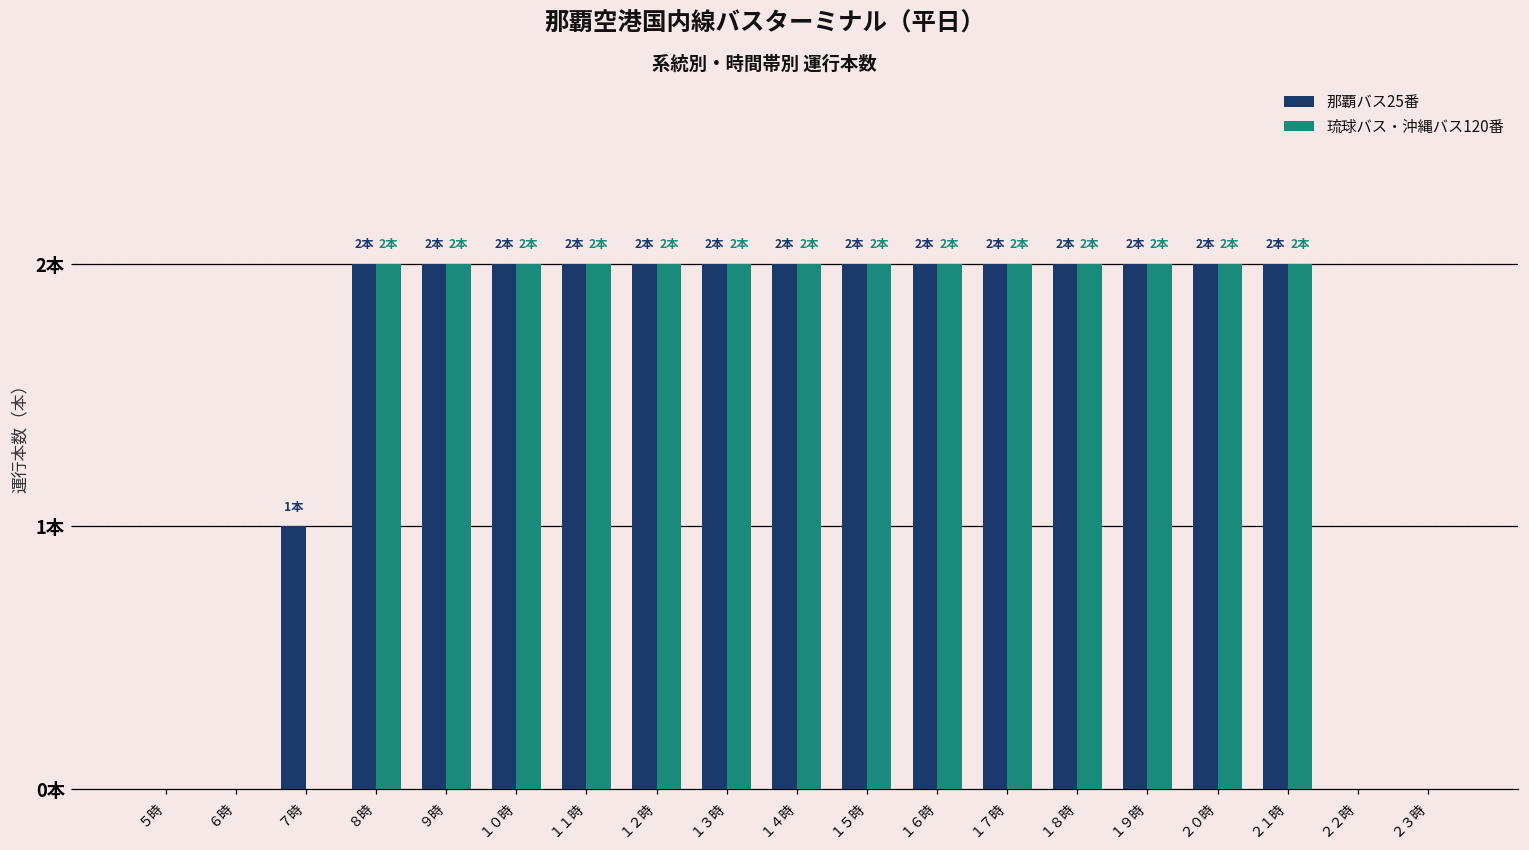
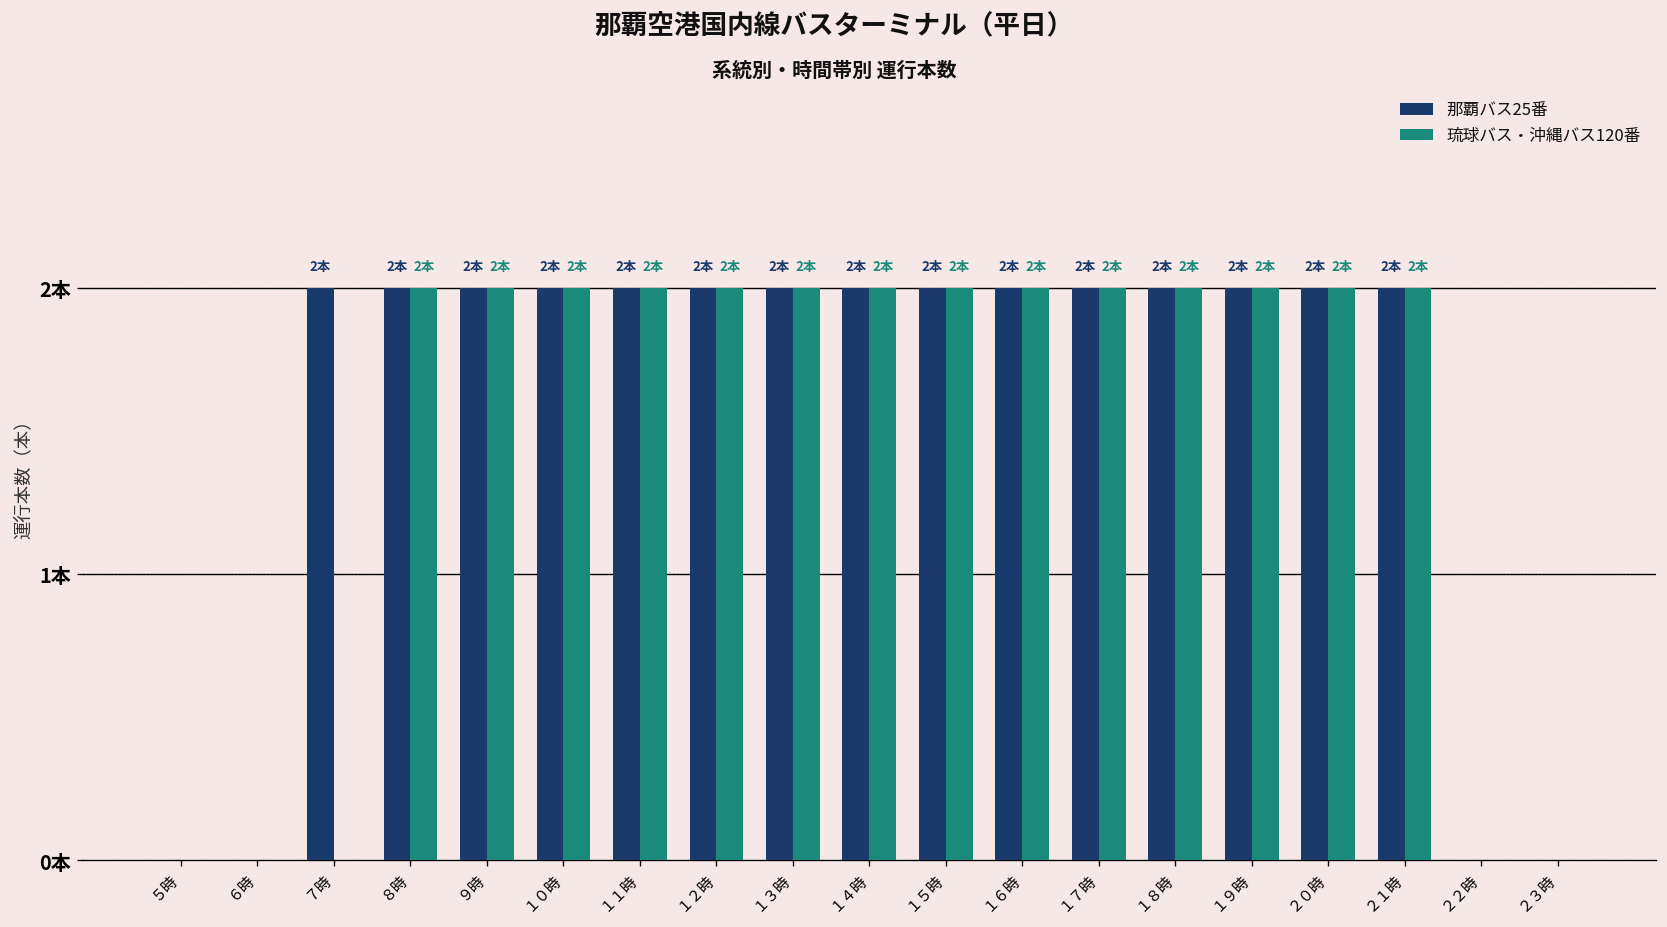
  {
    "那覇バス25番": {
-     "７時": "1本",
+     "７時": "2本",
      "８時": "2本",
      "９時": "2本",
      "１０時": "2本",
      "１１時": "2本",
      "１２時": "2本",
      "１３時": "2本",
      "１４時": "2本",
      "１５時": "2本",
      "１６時": "2本",
      "１７時": "2本",
      "１８時": "2本",
      "１９時": "2本",
      "２０時": "2本",
      "２１時": "2本"
    },
    "琉球バス・沖縄バス120番": {
      "８時": "2本",
      "９時": "2本",
      "１０時": "2本",
      "１１時": "2本",
      "１２時": "2本",
      "１３時": "2本",
      "１４時": "2本",
      "１５時": "2本",
      "１６時": "2本",
      "１７時": "2本",
      "１８時": "2本",
      "１９時": "2本",
      "２０時": "2本",
      "２１時": "2本"
    }
  }
